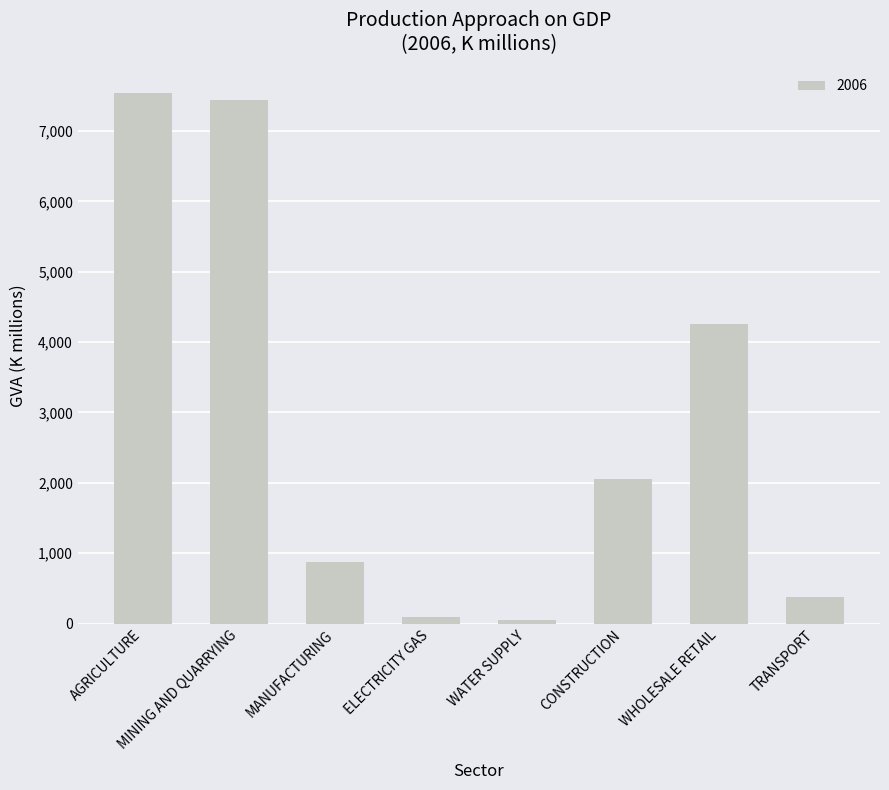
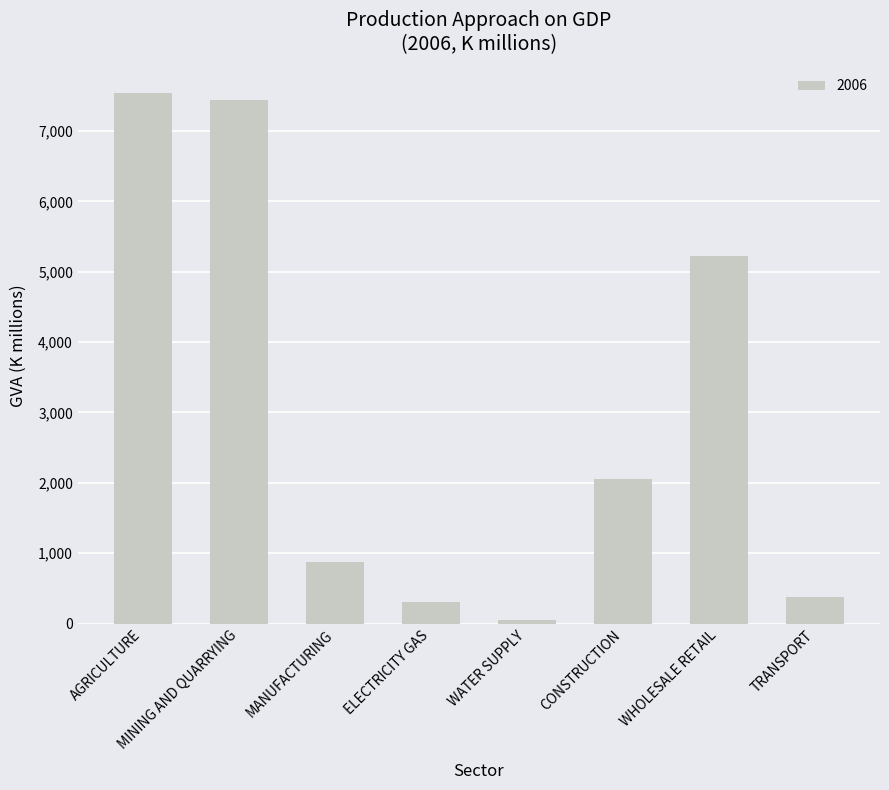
  {
    "AGRICULTURE": "7,500",
    "MINING AND QUARRYING": "7,400",
    "MANUFACTURING": "900",
-   "ELECTRICITY GAS": "100",
+   "ELECTRICITY GAS": "300",
    "WATER SUPPLY": "100",
    "CONSTRUCTION": "2,100",
-   "WHOLESALE RETAIL": "4,300",
+   "WHOLESALE RETAIL": "5,200",
    "TRANSPORT": "400"
  }
